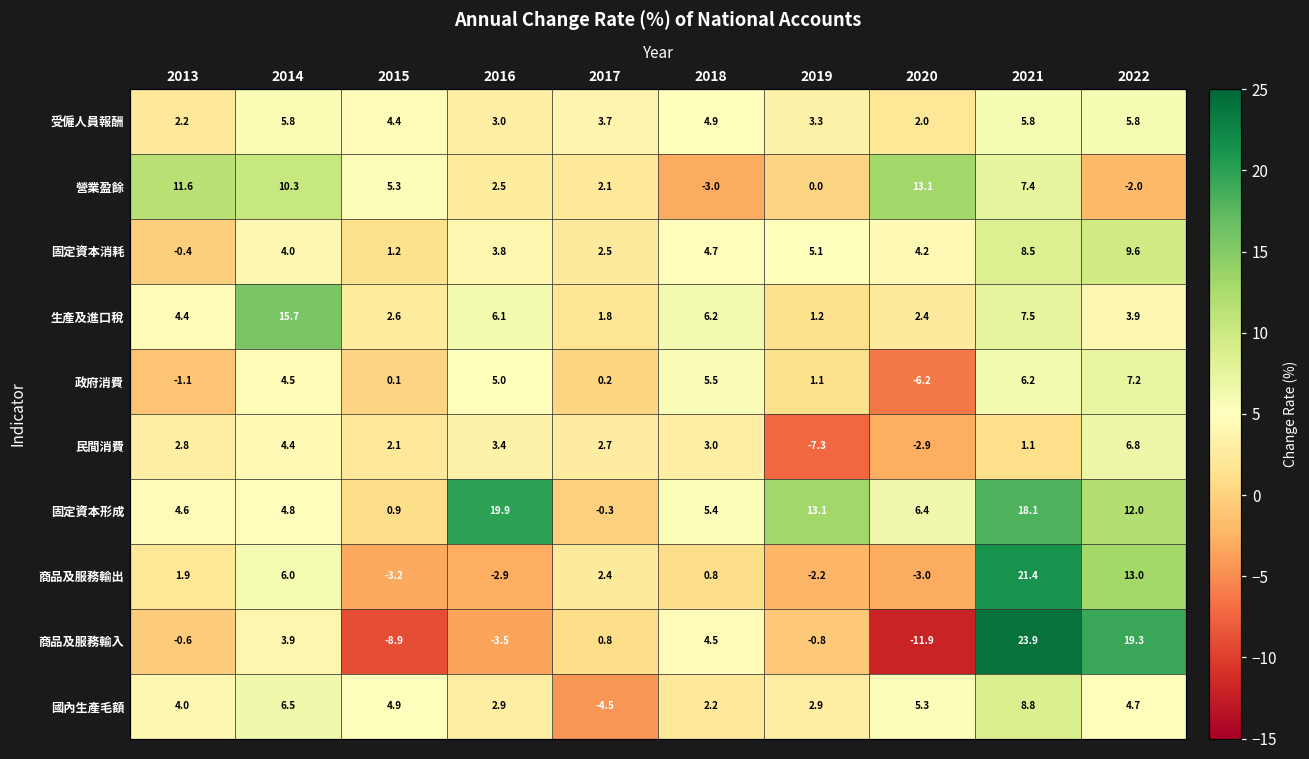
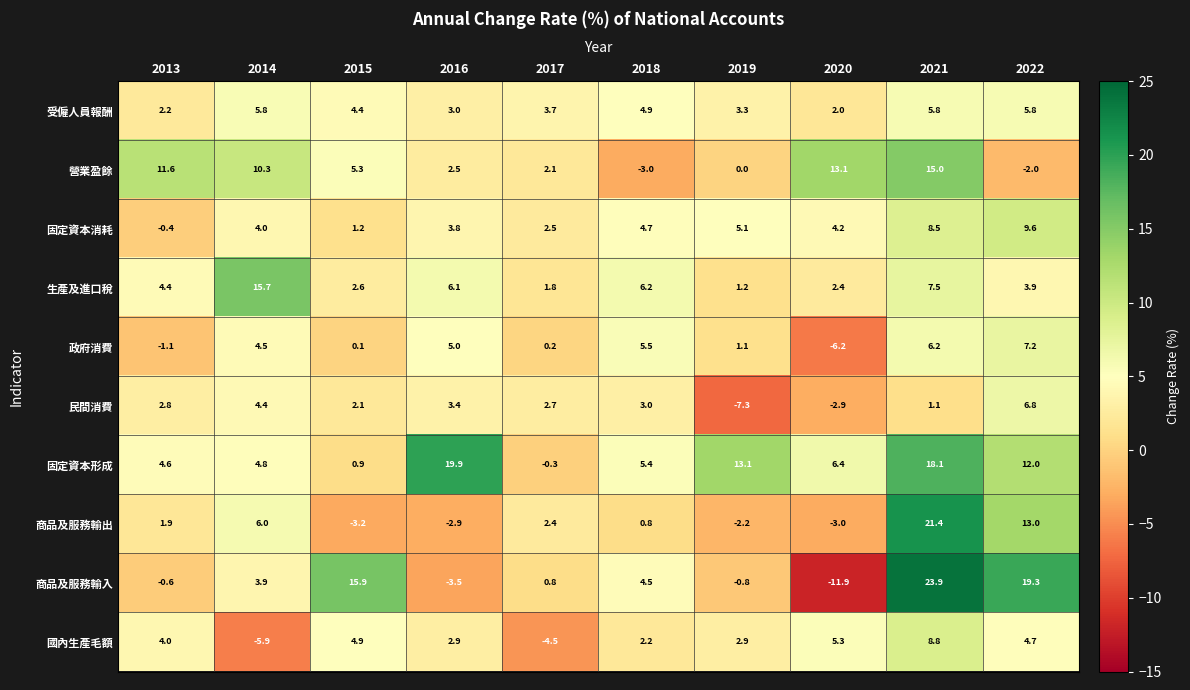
  {
    "受僱人員報酬": {
      "2013": 2.2,
      "2014": 5.8,
      "2015": 4.4,
      "2016": 3.0,
      "2017": 3.7,
      "2018": 4.9,
      "2019": 3.3,
      "2020": 2.0,
      "2021": 5.8,
      "2022": 5.8
    },
    "營業盈餘": {
      "2013": 11.6,
      "2014": 10.3,
      "2015": 5.3,
      "2016": 2.5,
      "2017": 2.1,
      "2018": -3.0,
      "2019": 0.0,
      "2020": 13.1,
-     "2021": 7.4,
+     "2021": 15.0,
      "2022": -2.0
    },
    "固定資本消耗": {
      "2013": -0.4,
      "2014": 4.0,
      "2015": 1.2,
      "2016": 3.8,
      "2017": 2.5,
      "2018": 4.7,
      "2019": 5.1,
      "2020": 4.2,
      "2021": 8.5,
      "2022": 9.6
    },
    "生產及進口稅": {
      "2013": 4.4,
      "2014": 15.7,
      "2015": 2.6,
      "2016": 6.1,
      "2017": 1.8,
      "2018": 6.2,
      "2019": 1.2,
      "2020": 2.4,
      "2021": 7.5,
      "2022": 3.9
    },
    "政府消費": {
      "2013": -1.1,
      "2014": 4.5,
      "2015": 0.1,
      "2016": 5.0,
      "2017": 0.2,
      "2018": 5.5,
      "2019": 1.1,
      "2020": -6.2,
      "2021": 6.2,
      "2022": 7.2
    },
    "民間消費": {
      "2013": 2.8,
      "2014": 4.4,
      "2015": 2.1,
      "2016": 3.4,
      "2017": 2.7,
      "2018": 3.0,
      "2019": -7.3,
      "2020": -2.9,
      "2021": 1.1,
      "2022": 6.8
    },
    "固定資本形成": {
      "2013": 4.6,
      "2014": 4.8,
      "2015": 0.9,
      "2016": 19.9,
      "2017": -0.3,
      "2018": 5.4,
      "2019": 13.1,
      "2020": 6.4,
      "2021": 18.1,
      "2022": 12.0
    },
    "商品及服務輸出": {
      "2013": 1.9,
      "2014": 6.0,
      "2015": -3.2,
      "2016": -2.9,
      "2017": 2.4,
      "2018": 0.8,
      "2019": -2.2,
      "2020": -3.0,
      "2021": 21.4,
      "2022": 13.0
    },
    "商品及服務輸入": {
      "2013": -0.6,
      "2014": 3.9,
-     "2015": -8.9,
+     "2015": 15.9,
      "2016": -3.5,
      "2017": 0.8,
      "2018": 4.5,
      "2019": -0.8,
      "2020": -11.9,
      "2021": 23.9,
      "2022": 19.3
    },
    "國內生產毛額": {
      "2013": 4.0,
-     "2014": 6.5,
+     "2014": -5.9,
      "2015": 4.9,
      "2016": 2.9,
      "2017": -4.5,
      "2018": 2.2,
      "2019": 2.9,
      "2020": 5.3,
      "2021": 8.8,
      "2022": 4.7
    }
  }
